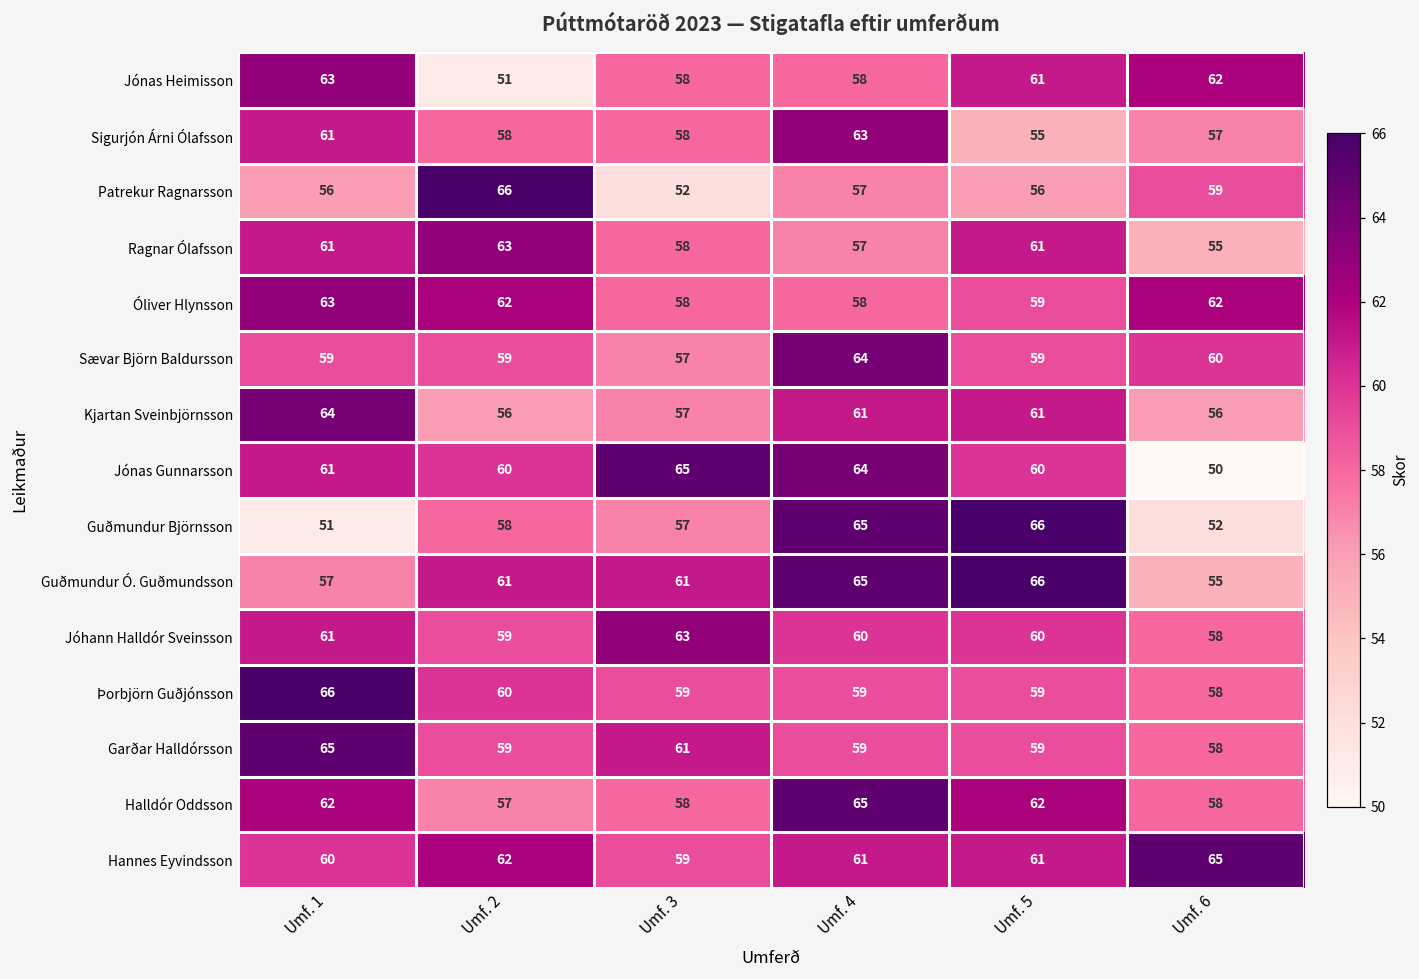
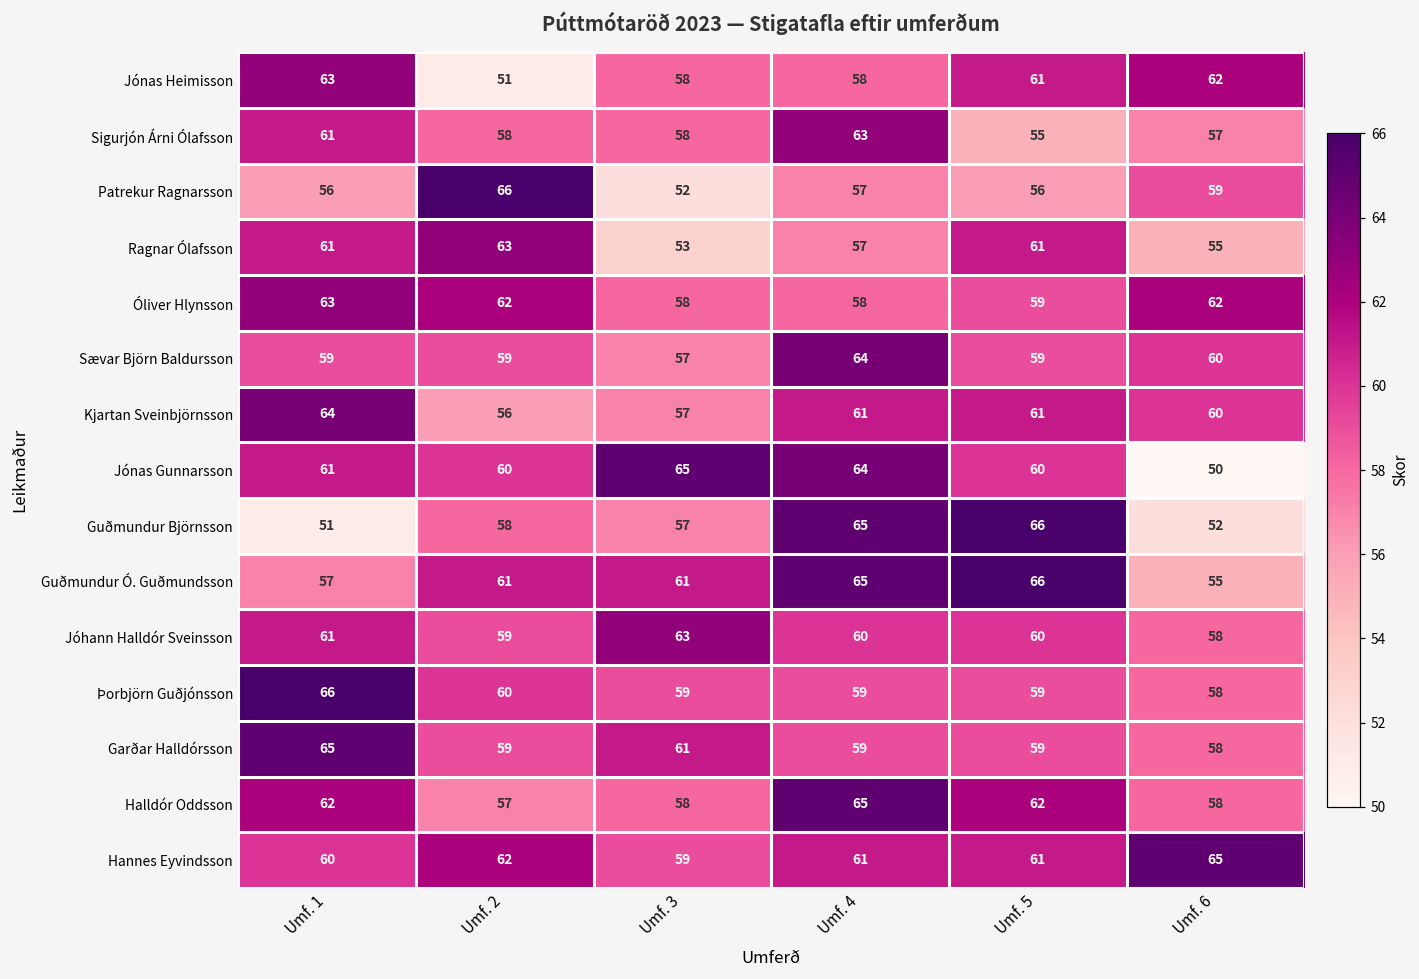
  {
    "Jónas Heimisson": {
      "Umf. 1": 63,
      "Umf. 2": 51,
      "Umf. 3": 58,
      "Umf. 4": 58,
      "Umf. 5": 61,
      "Umf. 6": 62
    },
    "Sigurjón Árni Ólafsson": {
      "Umf. 1": 61,
      "Umf. 2": 58,
      "Umf. 3": 58,
      "Umf. 4": 63,
      "Umf. 5": 55,
      "Umf. 6": 57
    },
    "Patrekur Ragnarsson": {
      "Umf. 1": 56,
      "Umf. 2": 66,
      "Umf. 3": 52,
      "Umf. 4": 57,
      "Umf. 5": 56,
      "Umf. 6": 59
    },
    "Ragnar Ólafsson": {
      "Umf. 1": 61,
      "Umf. 2": 63,
-     "Umf. 3": 58,
+     "Umf. 3": 53,
      "Umf. 4": 57,
      "Umf. 5": 61,
      "Umf. 6": 55
    },
    "Óliver Hlynsson": {
      "Umf. 1": 63,
      "Umf. 2": 62,
      "Umf. 3": 58,
      "Umf. 4": 58,
      "Umf. 5": 59,
      "Umf. 6": 62
    },
    "Sævar Björn Baldursson": {
      "Umf. 1": 59,
      "Umf. 2": 59,
      "Umf. 3": 57,
      "Umf. 4": 64,
      "Umf. 5": 59,
      "Umf. 6": 60
    },
    "Kjartan Sveinbjörnsson": {
      "Umf. 1": 64,
      "Umf. 2": 56,
      "Umf. 3": 57,
      "Umf. 4": 61,
      "Umf. 5": 61,
-     "Umf. 6": 56
+     "Umf. 6": 60
    },
    "Jónas Gunnarsson": {
      "Umf. 1": 61,
      "Umf. 2": 60,
      "Umf. 3": 65,
      "Umf. 4": 64,
      "Umf. 5": 60,
      "Umf. 6": 50
    },
    "Guðmundur Björnsson": {
      "Umf. 1": 51,
      "Umf. 2": 58,
      "Umf. 3": 57,
      "Umf. 4": 65,
      "Umf. 5": 66,
      "Umf. 6": 52
    },
    "Guðmundur Ó. Guðmundsson": {
      "Umf. 1": 57,
      "Umf. 2": 61,
      "Umf. 3": 61,
      "Umf. 4": 65,
      "Umf. 5": 66,
      "Umf. 6": 55
    },
    "Jóhann Halldór Sveinsson": {
      "Umf. 1": 61,
      "Umf. 2": 59,
      "Umf. 3": 63,
      "Umf. 4": 60,
      "Umf. 5": 60,
      "Umf. 6": 58
    },
    "Þorbjörn Guðjónsson": {
      "Umf. 1": 66,
      "Umf. 2": 60,
      "Umf. 3": 59,
      "Umf. 4": 59,
      "Umf. 5": 59,
      "Umf. 6": 58
    },
    "Garðar Halldórsson": {
      "Umf. 1": 65,
      "Umf. 2": 59,
      "Umf. 3": 61,
      "Umf. 4": 59,
      "Umf. 5": 59,
      "Umf. 6": 58
    },
    "Halldór Oddsson": {
      "Umf. 1": 62,
      "Umf. 2": 57,
      "Umf. 3": 58,
      "Umf. 4": 65,
      "Umf. 5": 62,
      "Umf. 6": 58
    },
    "Hannes Eyvindsson": {
      "Umf. 1": 60,
      "Umf. 2": 62,
      "Umf. 3": 59,
      "Umf. 4": 61,
      "Umf. 5": 61,
      "Umf. 6": 65
    }
  }
